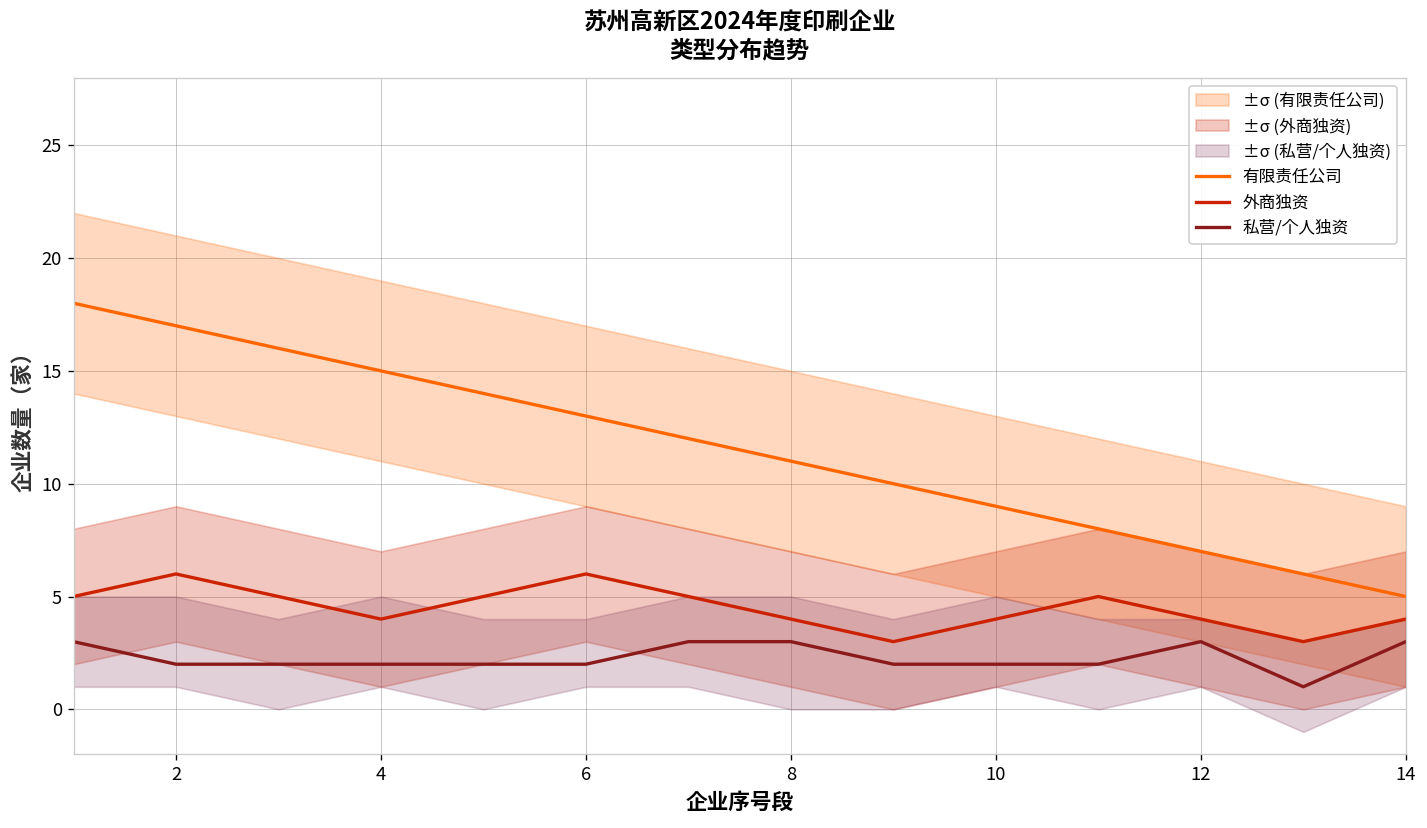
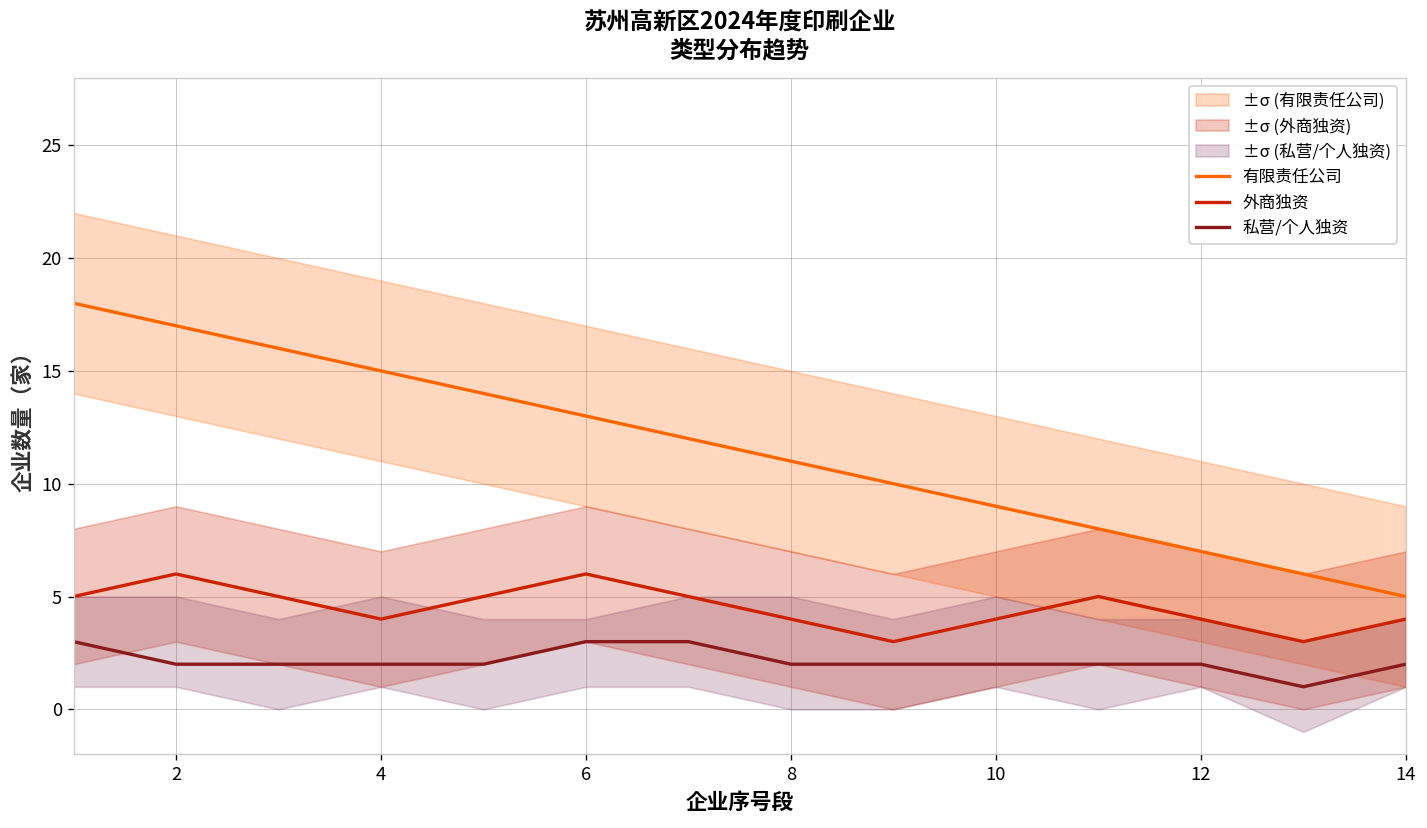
  {
    "私营/个人独资": {
      "2": 2,
      "4": 2,
-     "6": 2,
-     "8": 3,
+     "6": 3,
+     "8": 2,
      "10": 2,
-     "12": 3,
-     "14": 3
+     "12": 2,
+     "14": 2
    }
  }
